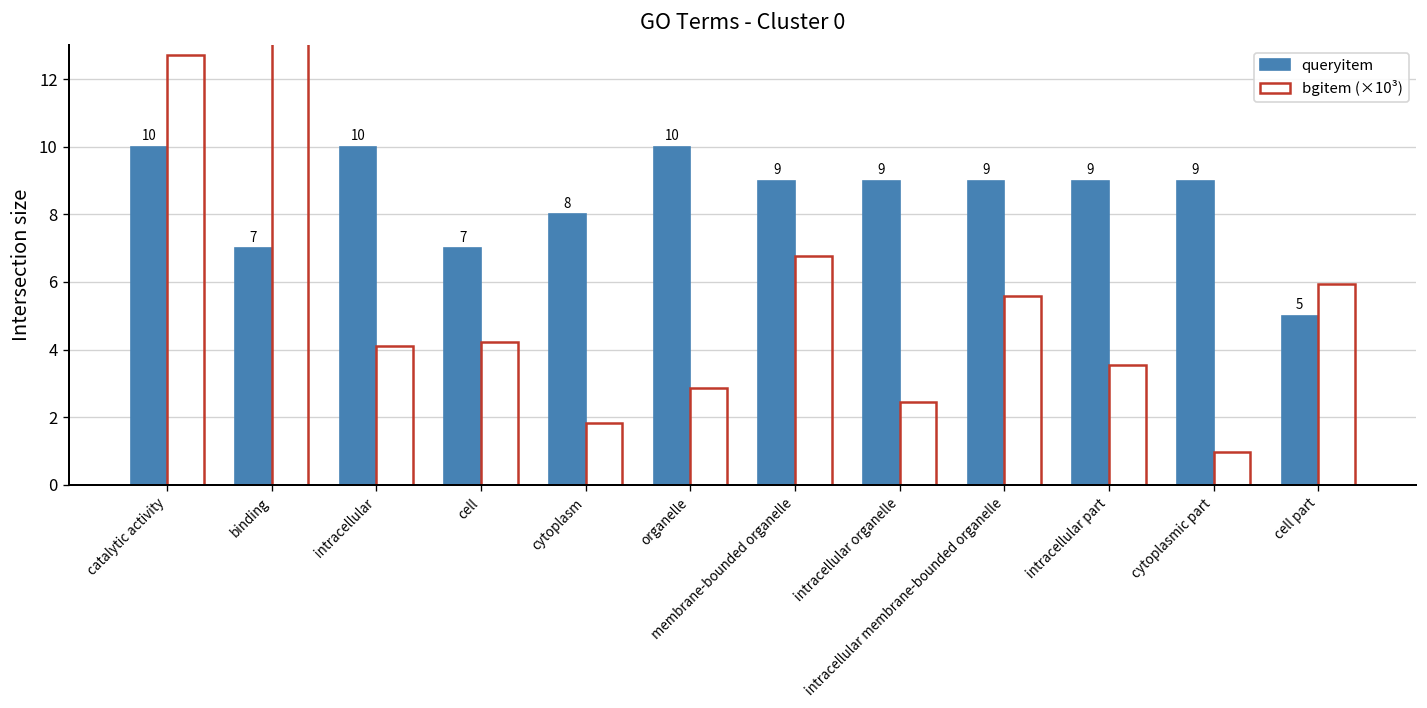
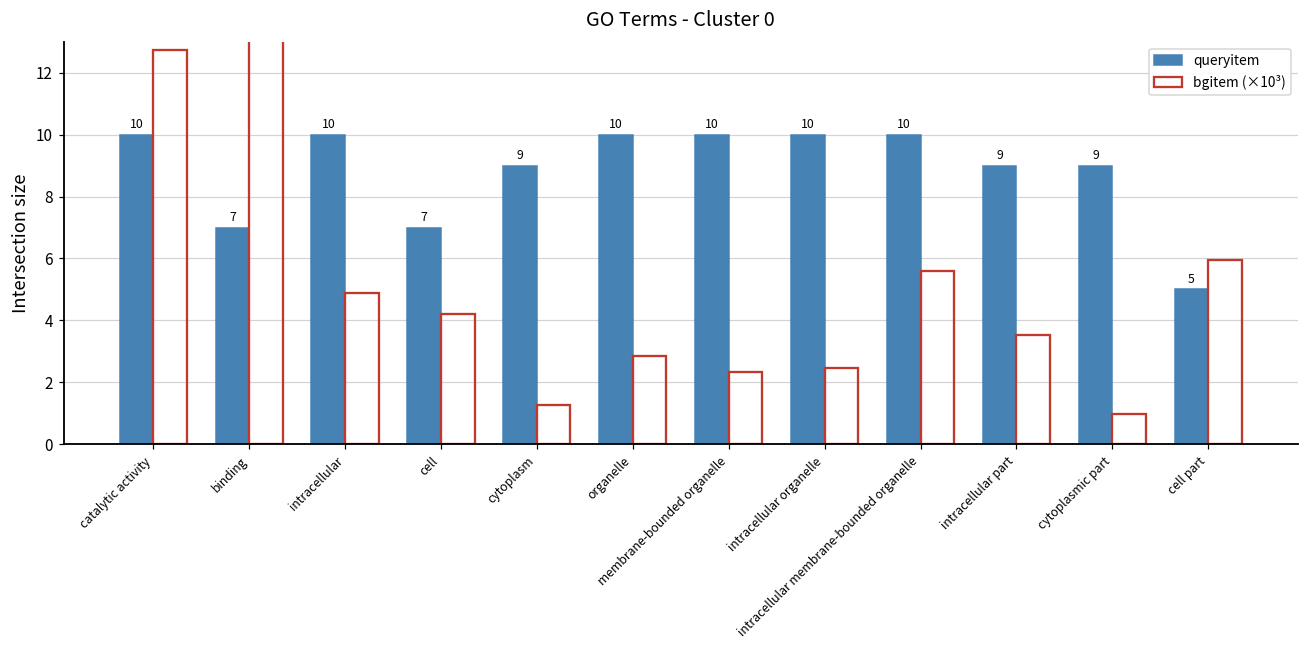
  {
    "queryitem": {
      "catalytic activity": 10,
      "binding": 7,
      "intracellular": 10,
      "cell": 7,
-     "cytoplasm": 8,
+     "cytoplasm": 9,
      "organelle": 10,
-     "membrane-bounded organelle": 9,
-     "intracellular organelle": 9,
-     "intracellular membrane-bounded organelle": 9,
+     "membrane-bounded organelle": 10,
+     "intracellular organelle": 10,
+     "intracellular membrane-bounded organelle": 10,
      "intracellular part": 9,
      "cytoplasmic part": 9,
      "cell part": 5
    },
    "bgitem (×10³)": {
      "catalytic activity": 12.7,
-     "intracellular": 4.1,
+     "intracellular": 4.9,
      "cell": 4.2,
-     "cytoplasm": 1.8,
+     "cytoplasm": 1.3,
      "organelle": 2.9,
-     "membrane-bounded organelle": 6.8,
+     "membrane-bounded organelle": 2.3,
      "intracellular organelle": 2.5,
      "intracellular membrane-bounded organelle": 5.6,
      "intracellular part": 3.5,
      "cytoplasmic part": 1.0,
      "cell part": 5.9
    }
  }
